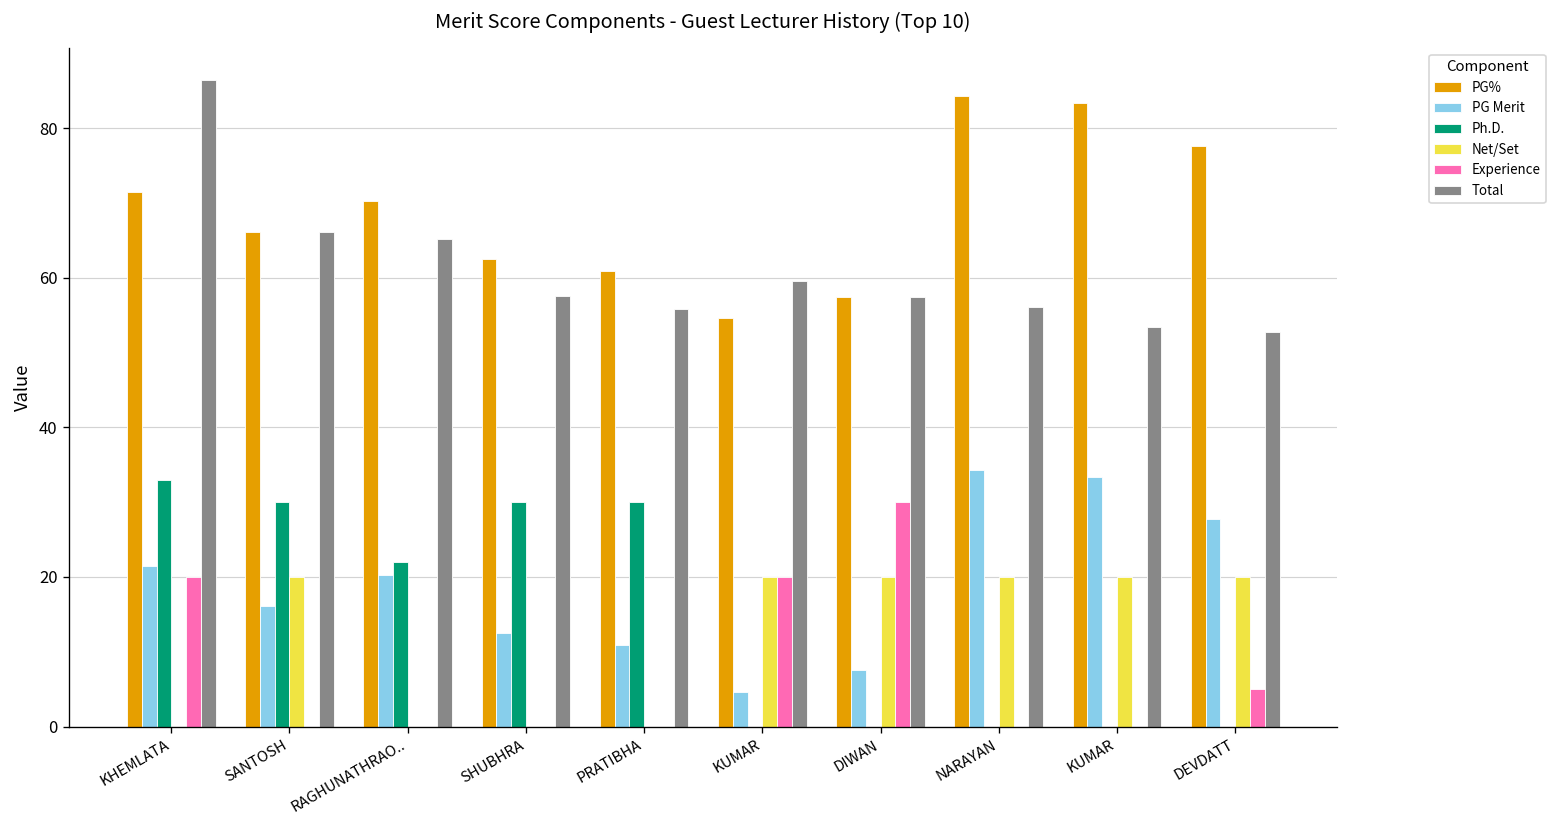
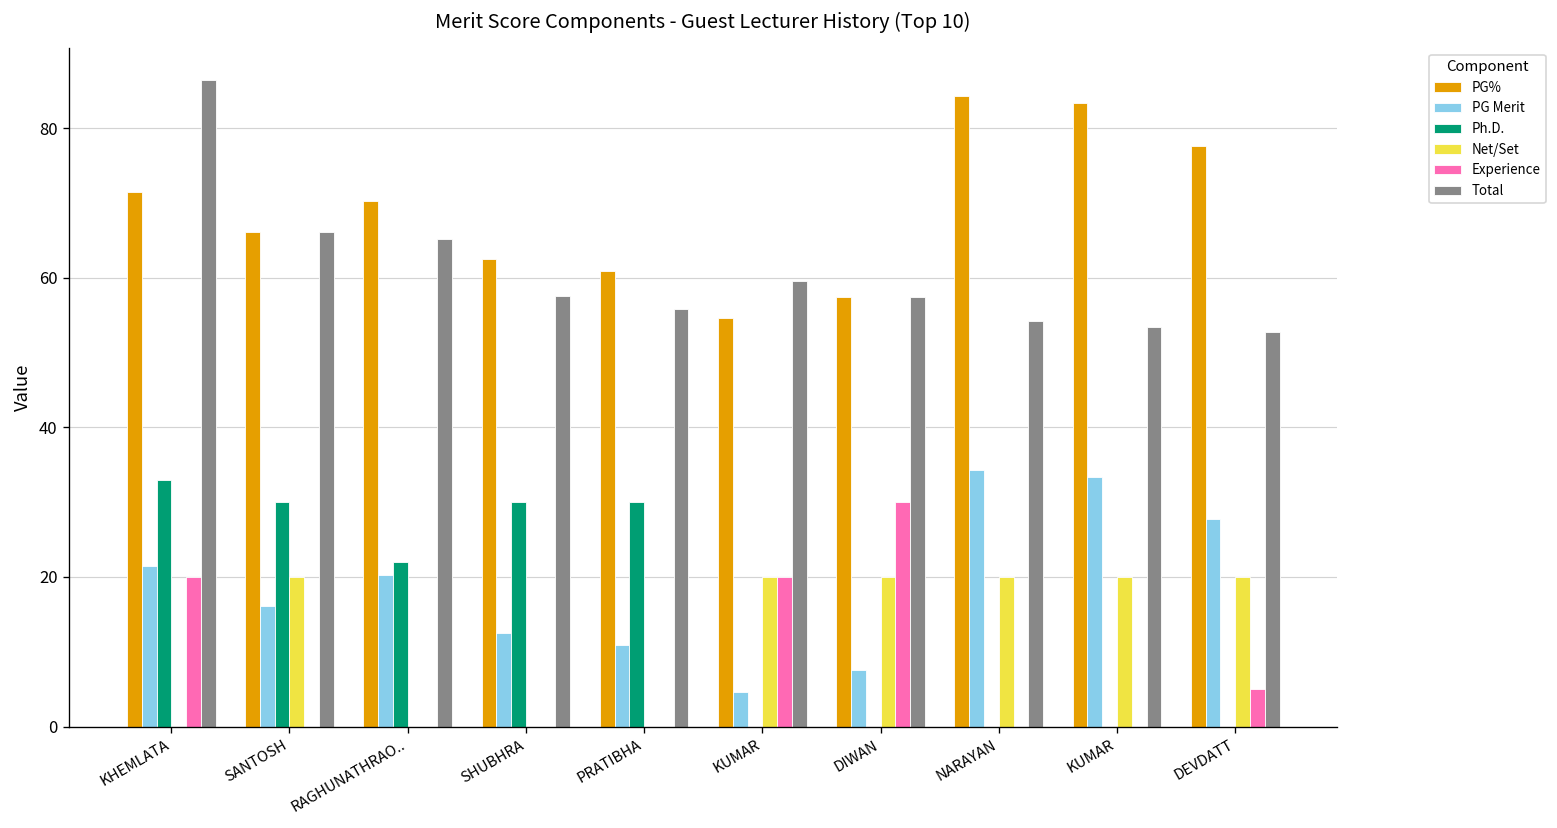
  {
    "PG%": {
      "KHEMLATA": 71,
      "SANTOSH": 66,
      "RAGHUNATHRAO..": 70,
      "SHUBHRA": 63,
      "PRATIBHA": 61,
      "DIWAN": 58,
      "NARAYAN": 84,
      "DEVDATT": 78
    },
    "PG Merit": {
      "KHEMLATA": 21,
      "SANTOSH": 16,
      "RAGHUNATHRAO..": 20,
      "SHUBHRA": 13,
      "PRATIBHA": 11,
      "DIWAN": 8,
      "NARAYAN": 34,
      "DEVDATT": 28
    },
    "Ph.D.": {
      "KHEMLATA": 33,
      "SANTOSH": 30,
      "RAGHUNATHRAO..": 22,
      "SHUBHRA": 30,
      "PRATIBHA": 30,
      "DIWAN": 0,
      "NARAYAN": 0,
      "DEVDATT": 0
    },
    "Net/Set": {
      "KHEMLATA": 0,
      "SANTOSH": 20,
      "RAGHUNATHRAO..": 0,
      "SHUBHRA": 0,
      "PRATIBHA": 0,
      "DIWAN": 20,
      "NARAYAN": 20,
      "DEVDATT": 20
    },
    "Experience": {
      "KHEMLATA": 20,
      "SANTOSH": 0,
      "RAGHUNATHRAO..": 0,
      "SHUBHRA": 0,
      "PRATIBHA": 0,
      "DIWAN": 30,
      "NARAYAN": 0,
      "DEVDATT": 5
    },
    "Total": {
      "KHEMLATA": 86,
      "SANTOSH": 66,
      "RAGHUNATHRAO..": 65,
      "SHUBHRA": 58,
      "PRATIBHA": 56,
      "DIWAN": 58,
-     "NARAYAN": 56,
+     "NARAYAN": 54,
      "DEVDATT": 53
    }
  }
